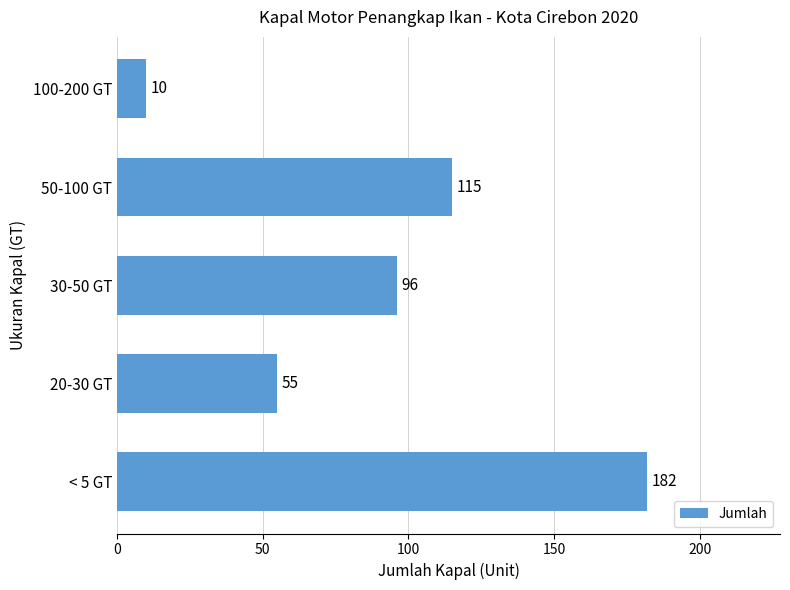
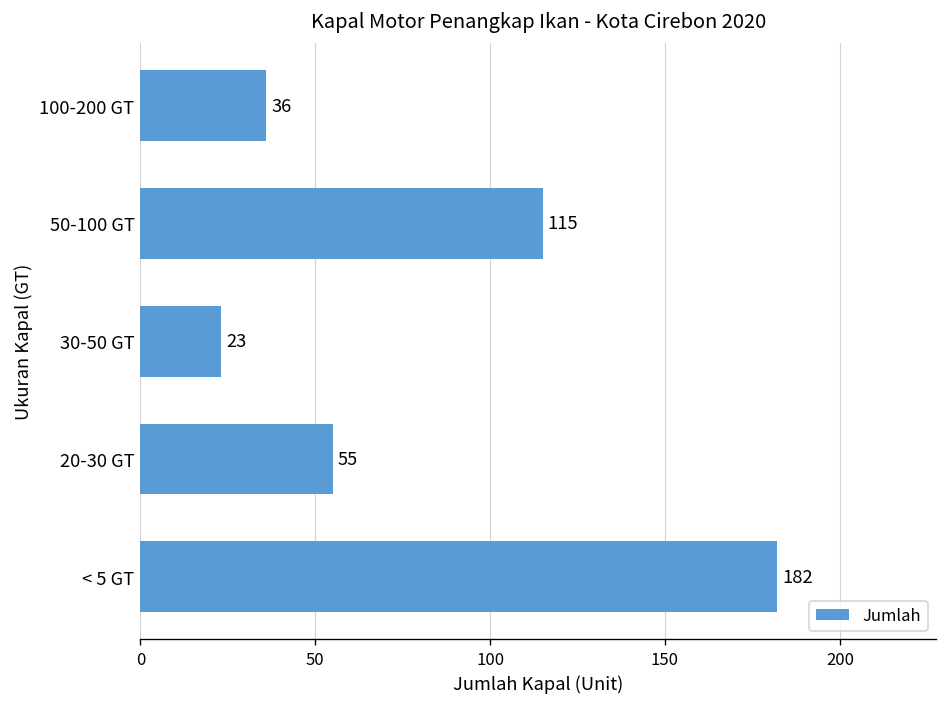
  {
-   "100-200 GT": 10,
+   "100-200 GT": 36,
    "50-100 GT": 115,
-   "30-50 GT": 96,
+   "30-50 GT": 23,
    "20-30 GT": 55,
    "< 5 GT": 182
  }
